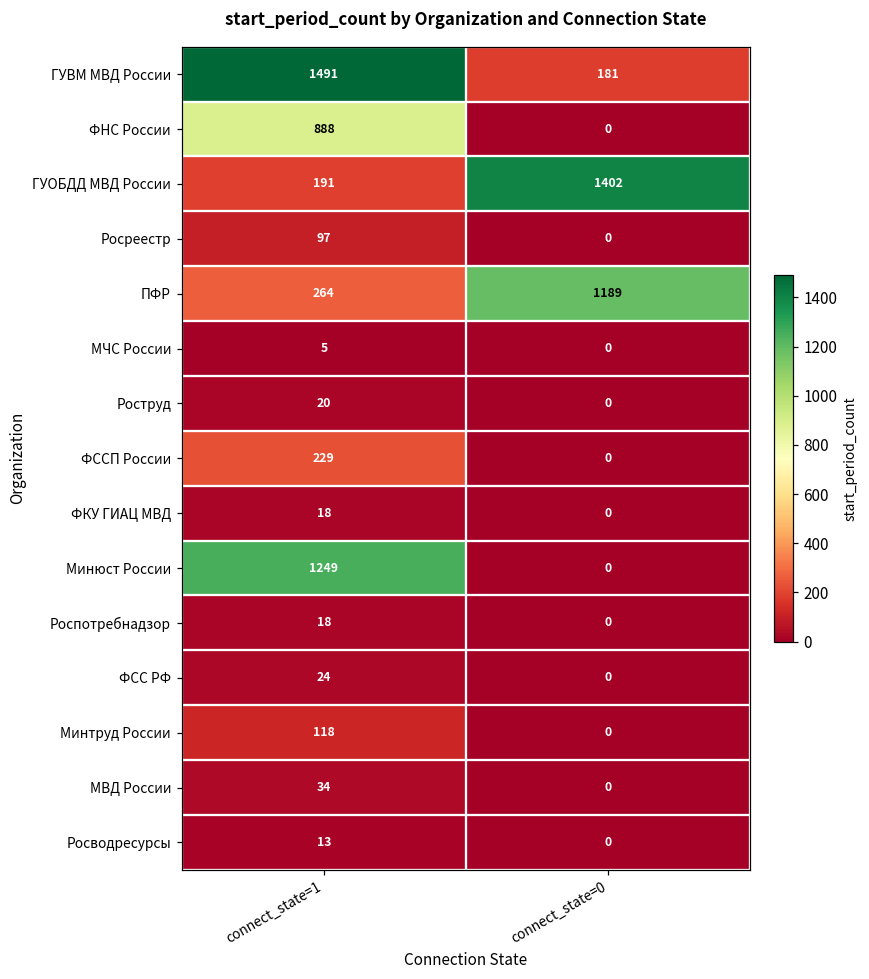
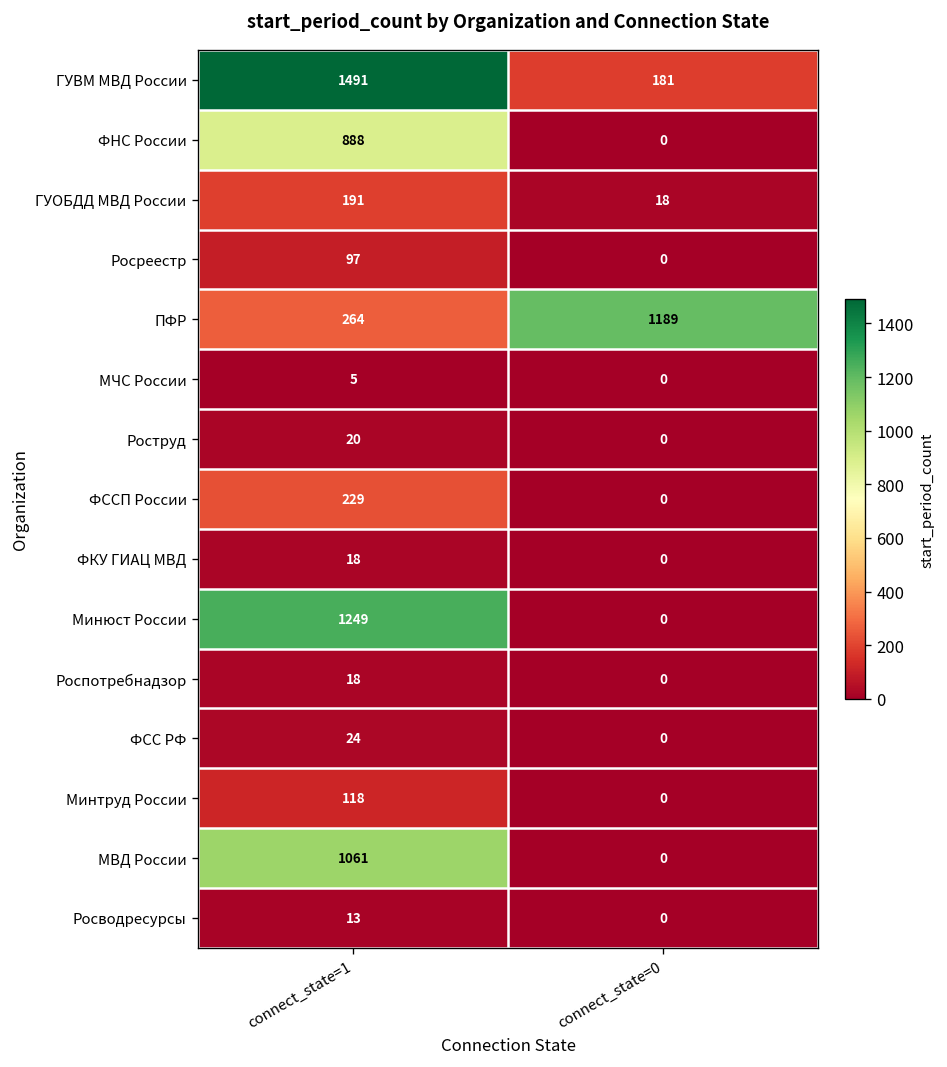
  {
    "ГУВМ МВД России": {
      "connect_state=1": 1491,
      "connect_state=0": 181
    },
    "ФНС России": {
      "connect_state=1": 888,
      "connect_state=0": 0
    },
    "ГУОБДД МВД России": {
      "connect_state=1": 191,
-     "connect_state=0": 1402
+     "connect_state=0": 18
    },
    "Росреестр": {
      "connect_state=1": 97,
      "connect_state=0": 0
    },
    "ПФР": {
      "connect_state=1": 264,
      "connect_state=0": 1189
    },
    "МЧС России": {
      "connect_state=1": 5,
      "connect_state=0": 0
    },
    "Роструд": {
      "connect_state=1": 20,
      "connect_state=0": 0
    },
    "ФССП России": {
      "connect_state=1": 229,
      "connect_state=0": 0
    },
    "ФКУ ГИАЦ МВД": {
      "connect_state=1": 18,
      "connect_state=0": 0
    },
    "Минюст России": {
      "connect_state=1": 1249,
      "connect_state=0": 0
    },
    "Роспотребнадзор": {
      "connect_state=1": 18,
      "connect_state=0": 0
    },
    "ФСС РФ": {
      "connect_state=1": 24,
      "connect_state=0": 0
    },
    "Минтруд России": {
      "connect_state=1": 118,
      "connect_state=0": 0
    },
    "МВД России": {
-     "connect_state=1": 34,
+     "connect_state=1": 1061,
      "connect_state=0": 0
    },
    "Росводресурсы": {
      "connect_state=1": 13,
      "connect_state=0": 0
    }
  }
